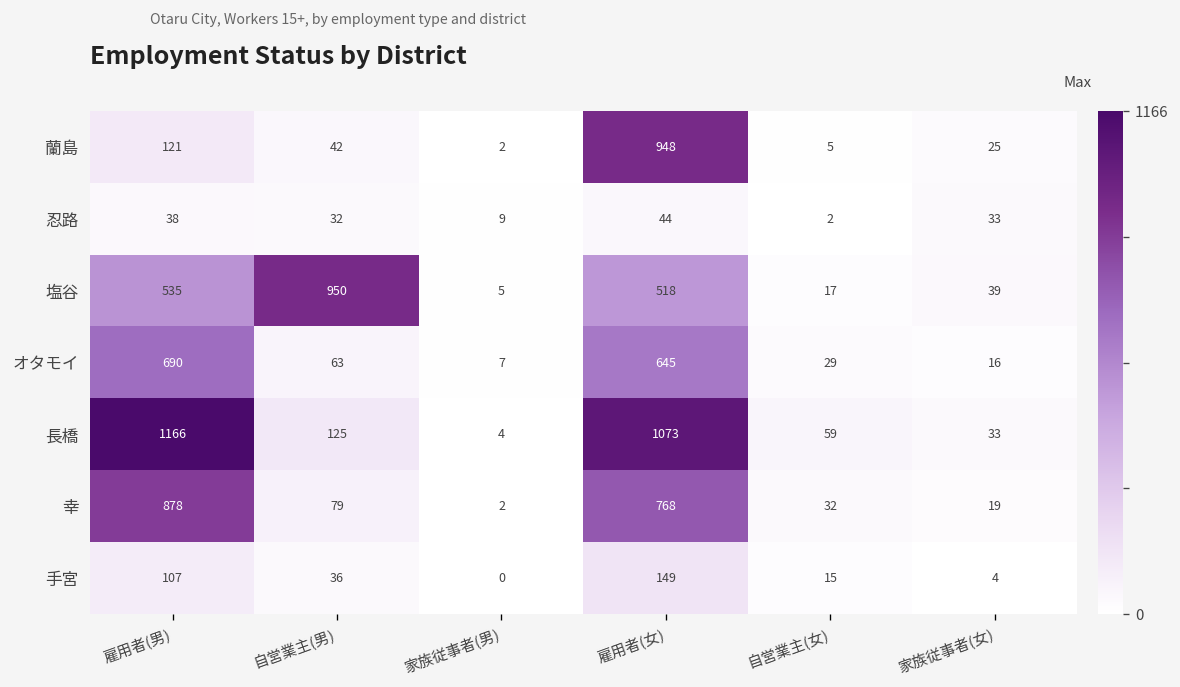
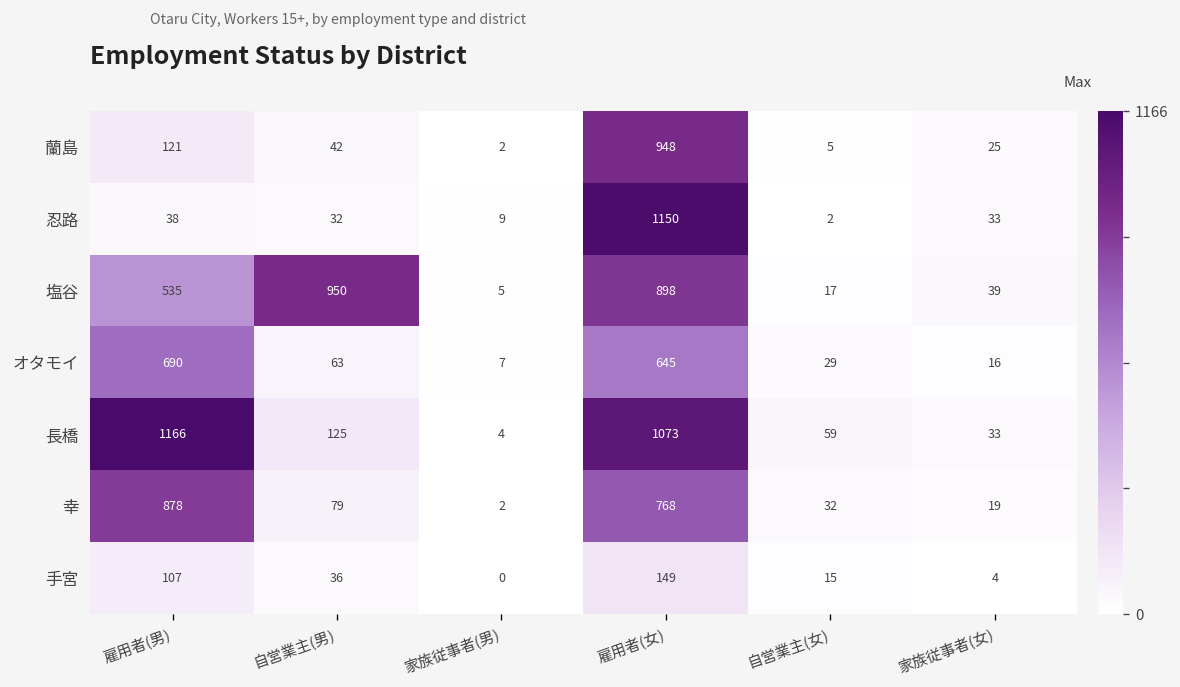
  {
    "蘭島": {
      "雇用者(男)": 121,
      "自営業主(男)": 42,
      "家族従事者(男)": 2,
      "雇用者(女)": 948,
      "自営業主(女)": 5,
      "家族従事者(女)": 25
    },
    "忍路": {
      "雇用者(男)": 38,
      "自営業主(男)": 32,
      "家族従事者(男)": 9,
-     "雇用者(女)": 44,
+     "雇用者(女)": 1150,
      "自営業主(女)": 2,
      "家族従事者(女)": 33
    },
    "塩谷": {
      "雇用者(男)": 535,
      "自営業主(男)": 950,
      "家族従事者(男)": 5,
-     "雇用者(女)": 518,
+     "雇用者(女)": 898,
      "自営業主(女)": 17,
      "家族従事者(女)": 39
    },
    "オタモイ": {
      "雇用者(男)": 690,
      "自営業主(男)": 63,
      "家族従事者(男)": 7,
      "雇用者(女)": 645,
      "自営業主(女)": 29,
      "家族従事者(女)": 16
    },
    "長橋": {
      "雇用者(男)": 1166,
      "自営業主(男)": 125,
      "家族従事者(男)": 4,
      "雇用者(女)": 1073,
      "自営業主(女)": 59,
      "家族従事者(女)": 33
    },
    "幸": {
      "雇用者(男)": 878,
      "自営業主(男)": 79,
      "家族従事者(男)": 2,
      "雇用者(女)": 768,
      "自営業主(女)": 32,
      "家族従事者(女)": 19
    },
    "手宮": {
      "雇用者(男)": 107,
      "自営業主(男)": 36,
      "家族従事者(男)": 0,
      "雇用者(女)": 149,
      "自営業主(女)": 15,
      "家族従事者(女)": 4
    }
  }
